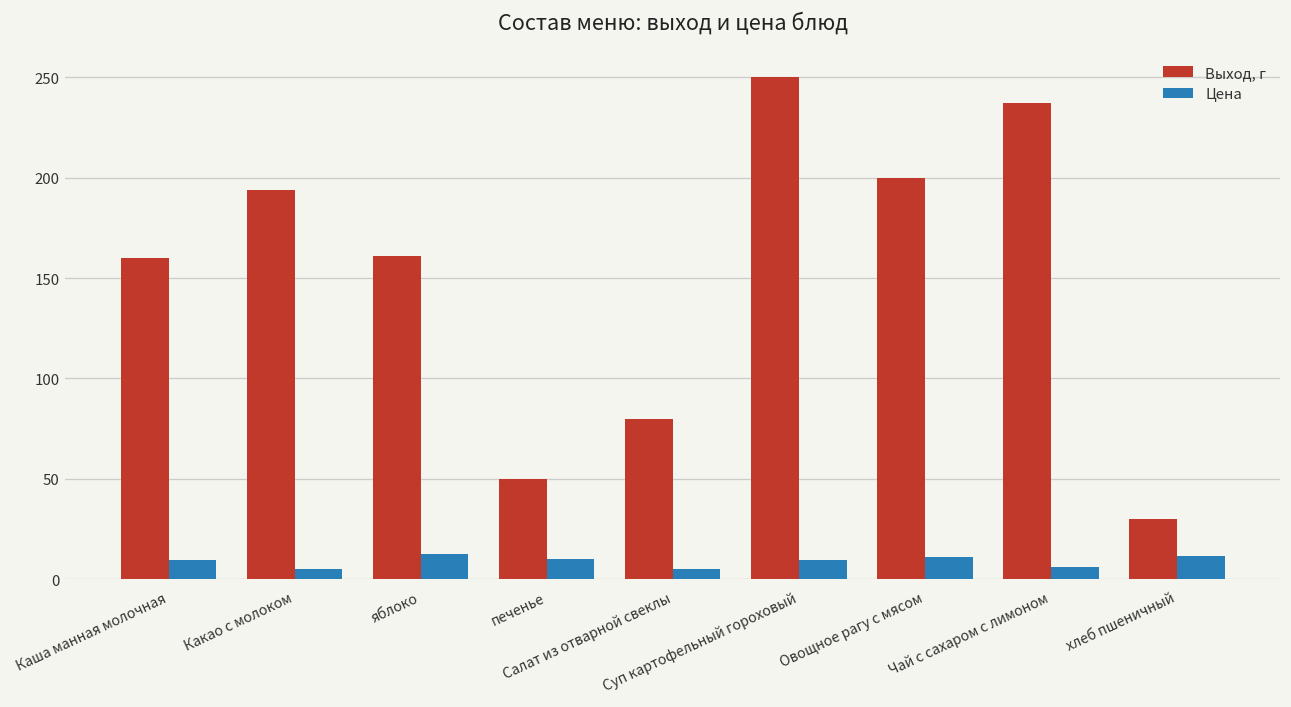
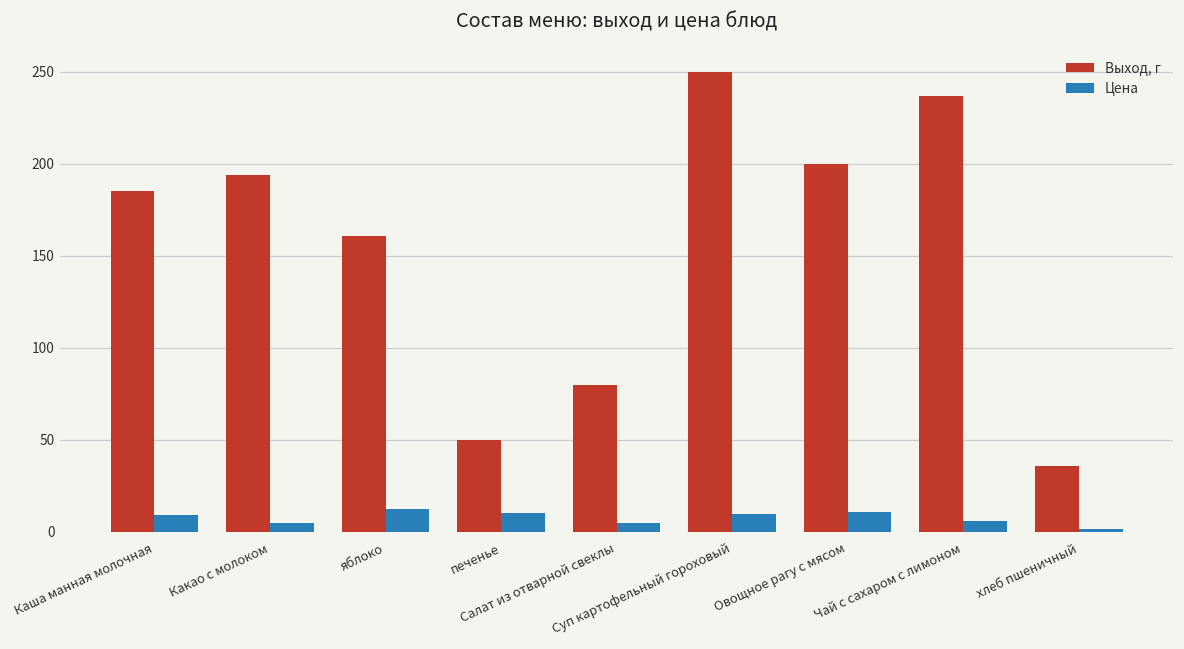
  {
    "Выход, г": {
-     "Каша манная молочная": 160,
+     "Каша манная молочная": 185,
      "Какао с молоком": 194,
      "яблоко": 161,
      "печенье": 50,
      "Салат из отварной свеклы": 80,
      "Суп картофельный гороховый": 250,
      "Овощное рагу с мясом": 200,
      "Чай с сахаром с лимоном": 237,
-     "хлеб пшеничный": 30
+     "хлеб пшеничный": 36
    },
    "Цена": {
      "Каша манная молочная": 9,
      "Какао с молоком": 5,
      "яблоко": 12,
      "печенье": 10,
      "Салат из отварной свеклы": 5,
      "Суп картофельный гороховый": 9,
      "Овощное рагу с мясом": 11,
      "Чай с сахаром с лимоном": 6,
-     "хлеб пшеничный": 12
+     "хлеб пшеничный": 2
    }
  }
